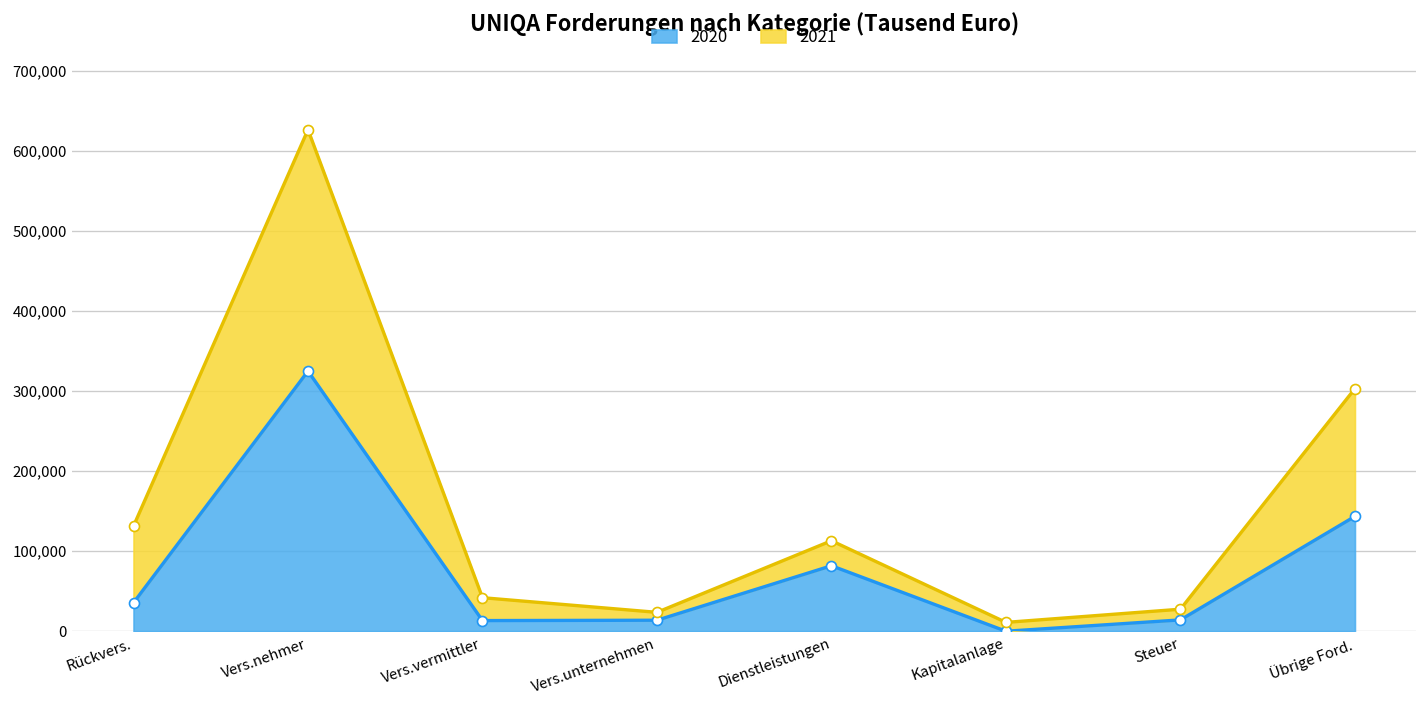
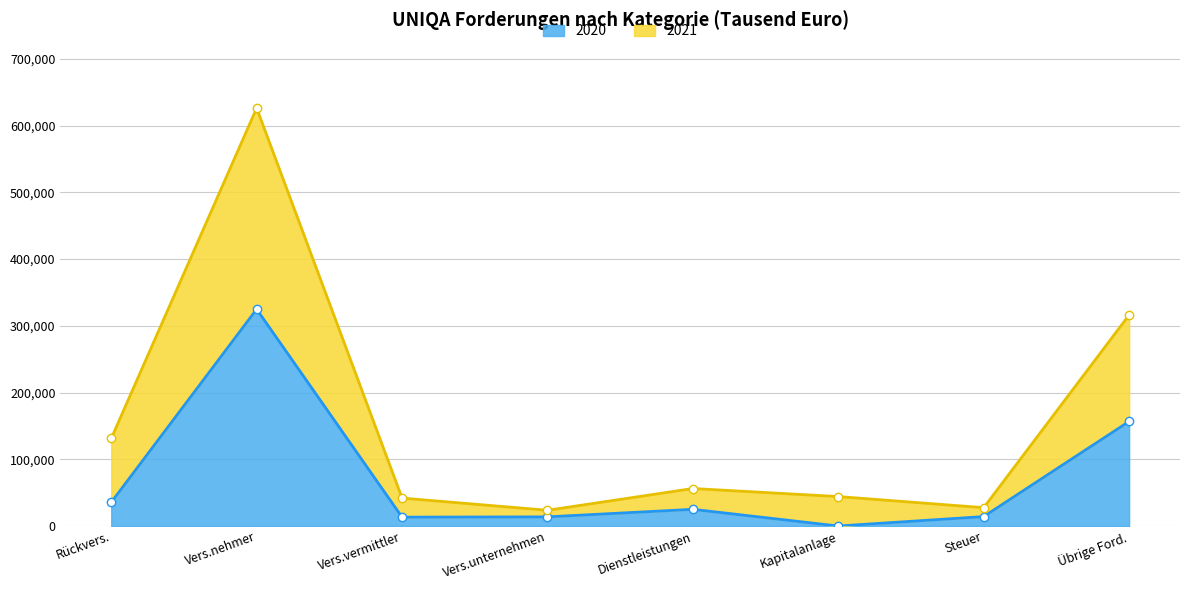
  {
    "2020": {
      "Rückvers.": "40,000",
      "Vers.nehmer": "320,000",
      "Vers.vermittler": "10,000",
      "Vers.unternehmen": "10,000",
-     "Dienstleistungen": "80,000",
+     "Dienstleistungen": "30,000",
      "Kapitalanlage": "0",
      "Steuer": "10,000",
-     "Übrige Ford.": "140,000"
+     "Übrige Ford.": "160,000"
    },
    "2021": {
      "Rückvers.": "100,000",
      "Vers.nehmer": "300,000",
      "Vers.vermittler": "30,000",
      "Vers.unternehmen": "10,000",
      "Dienstleistungen": "30,000",
-     "Kapitalanlage": "10,000",
+     "Kapitalanlage": "40,000",
      "Steuer": "10,000",
      "Übrige Ford.": "160,000"
    }
  }
